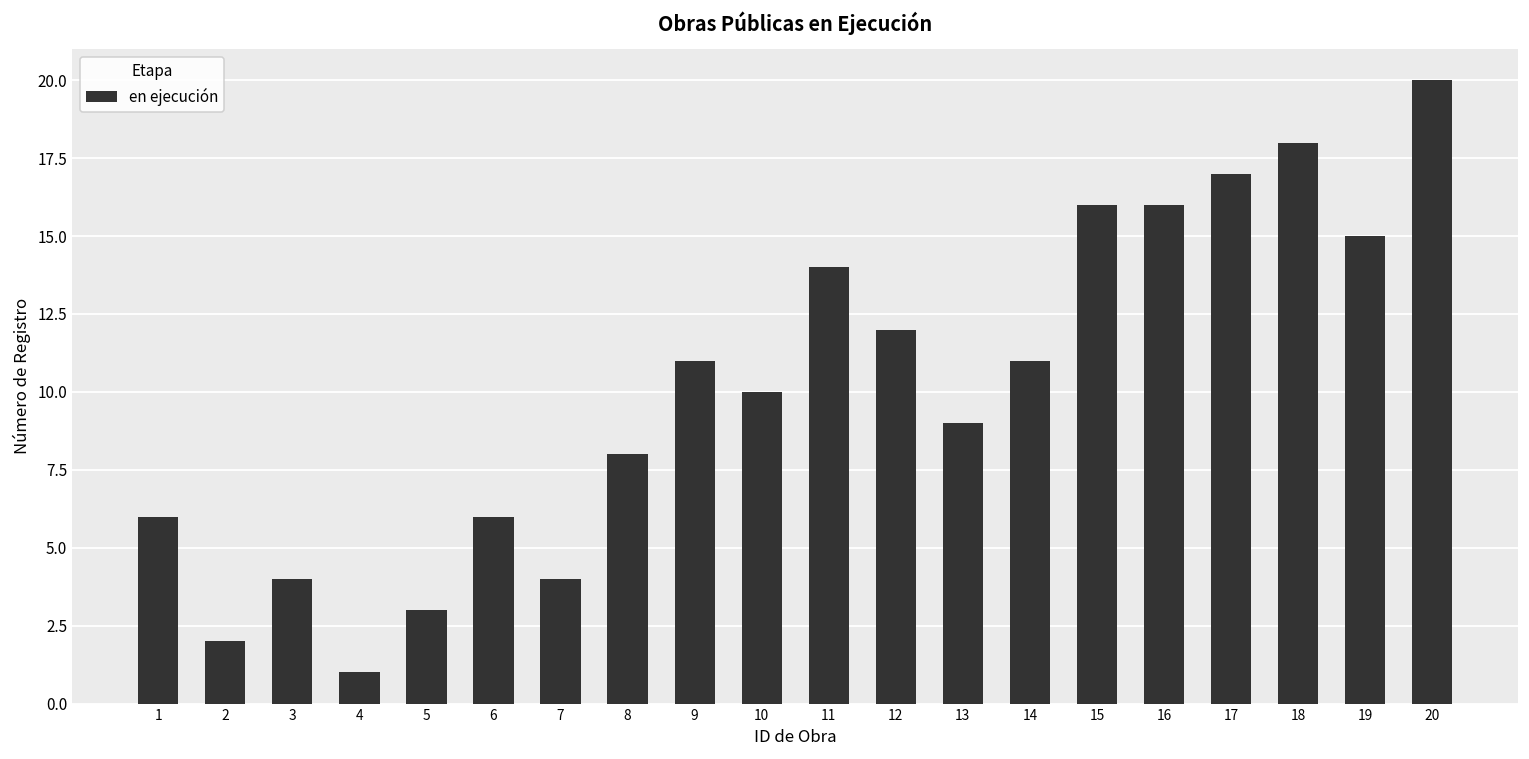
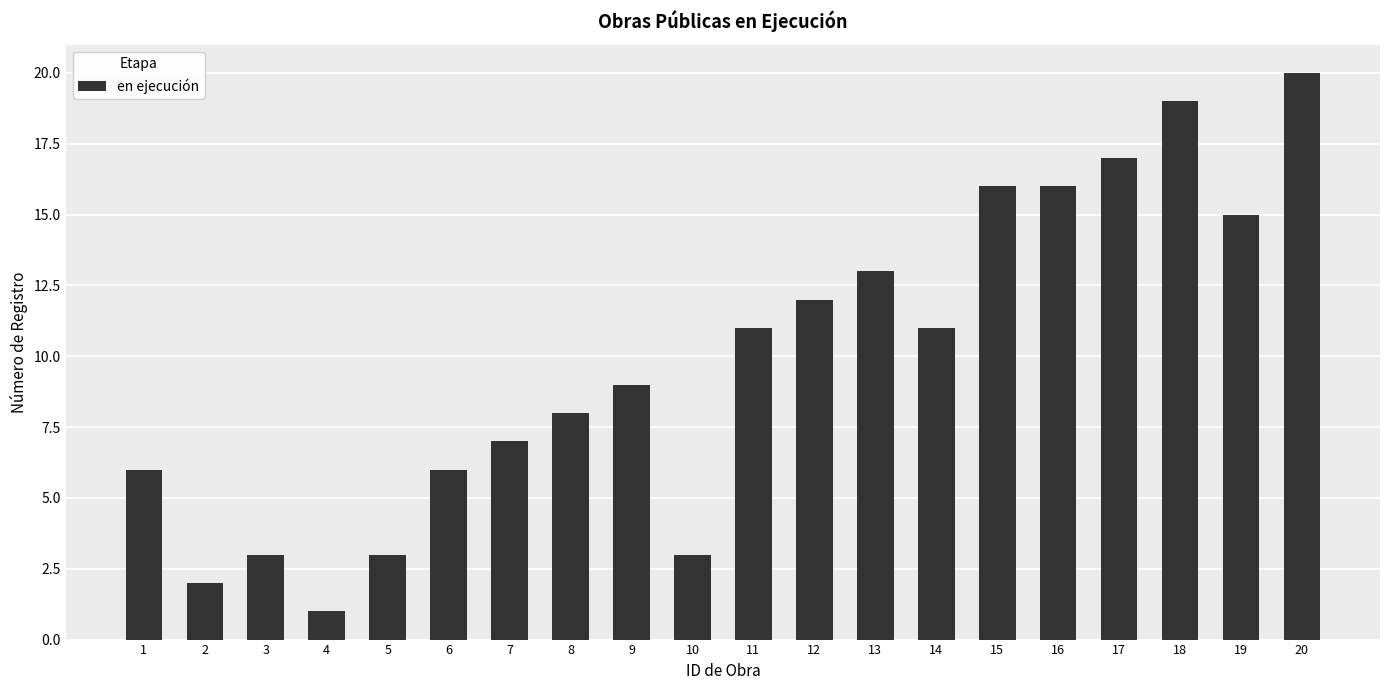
  {
    "1": 6,
    "2": 2,
-   "3": 4,
+   "3": 3,
    "4": 1,
    "5": 3,
    "6": 6,
-   "7": 4,
+   "7": 7,
    "8": 8,
-   "9": 11,
-   "10": 10,
-   "11": 14,
+   "9": 9,
+   "10": 3,
+   "11": 11,
    "12": 12,
-   "13": 9,
+   "13": 13,
    "14": 11,
    "15": 16,
    "16": 16,
    "17": 17,
-   "18": 18,
+   "18": 19,
    "19": 15,
    "20": 20
  }
